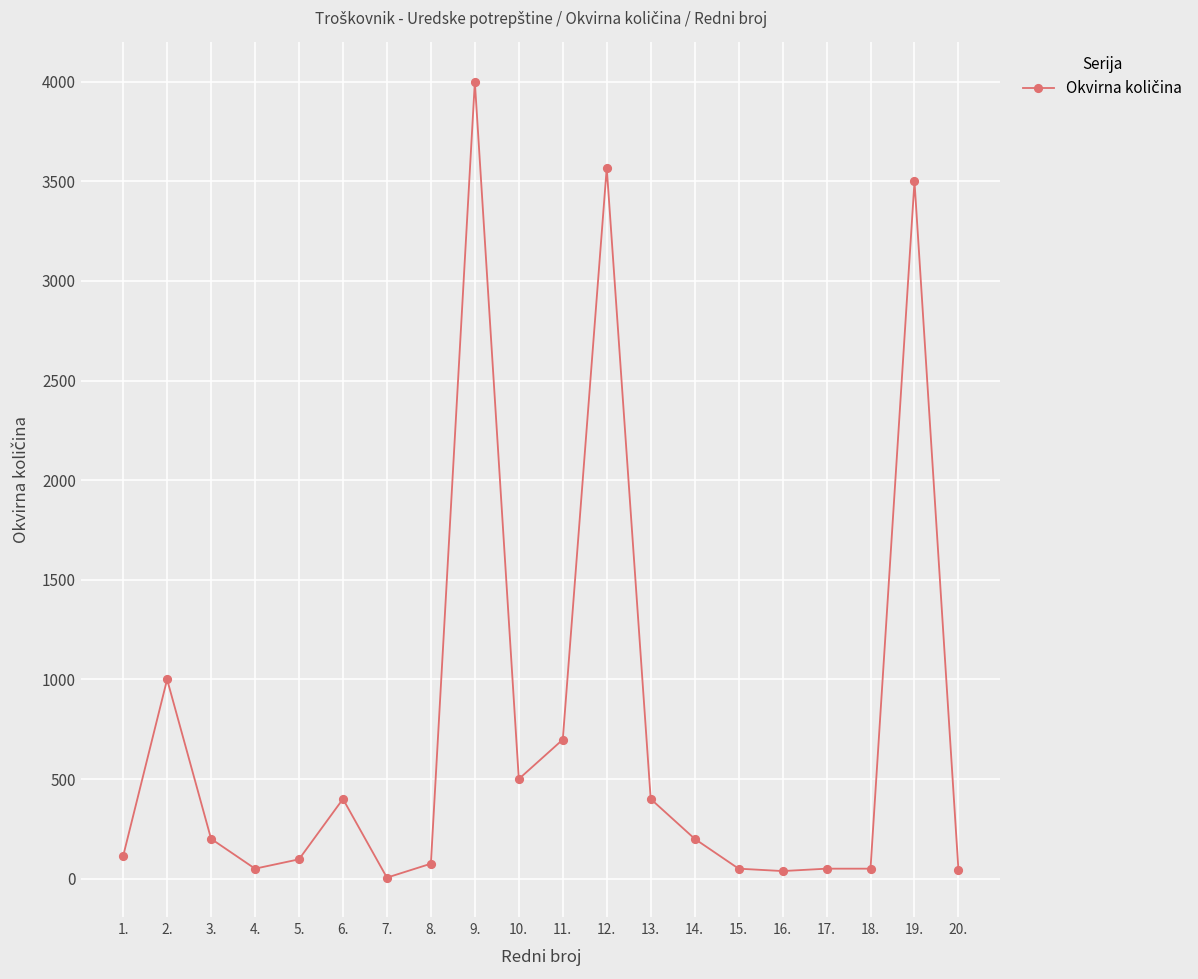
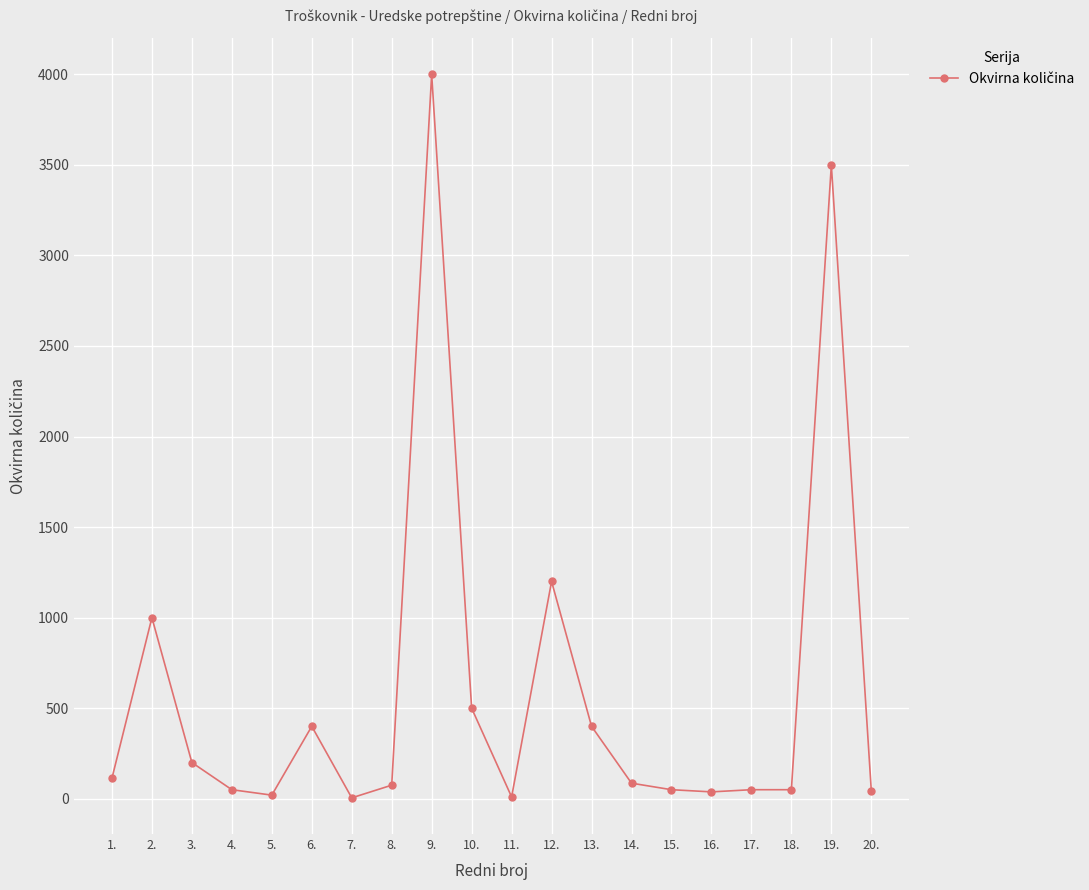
  {
    "1.": 110,
    "2.": 1000,
    "3.": 200,
    "4.": 50,
-   "5.": 100,
+   "5.": 20,
    "6.": 400,
    "7.": 10,
    "8.": 80,
    "9.": 4000,
    "10.": 500,
-   "11.": 700,
-   "12.": 3570,
+   "11.": 10,
+   "12.": 1200,
    "13.": 400,
-   "14.": 200,
+   "14.": 90,
    "15.": 50,
    "16.": 40,
    "17.": 50,
    "18.": 50,
    "19.": 3500,
    "20.": 40
  }
